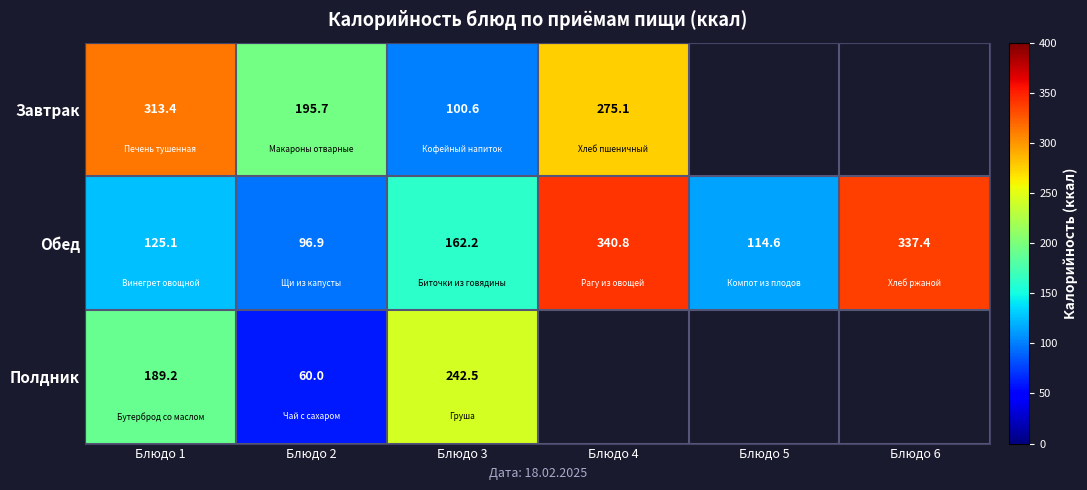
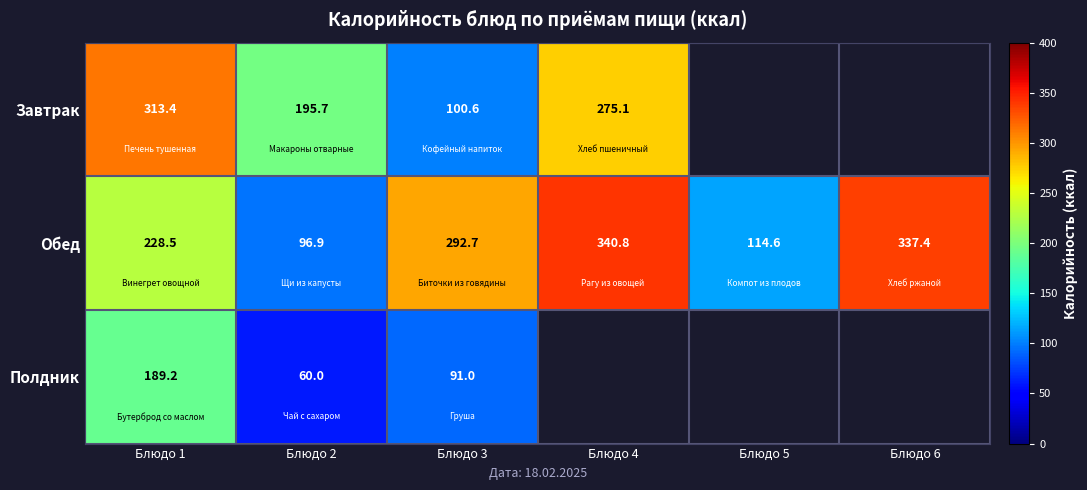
  {
    "Обед": {
-     "Блюдо 1": 125.1,
-     "Блюдо 3": 162.2
+     "Блюдо 1": 228.5,
+     "Блюдо 3": 292.7
    },
    "Полдник": {
-     "Блюдо 3": 242.5
+     "Блюдо 3": 91.0
    }
  }
